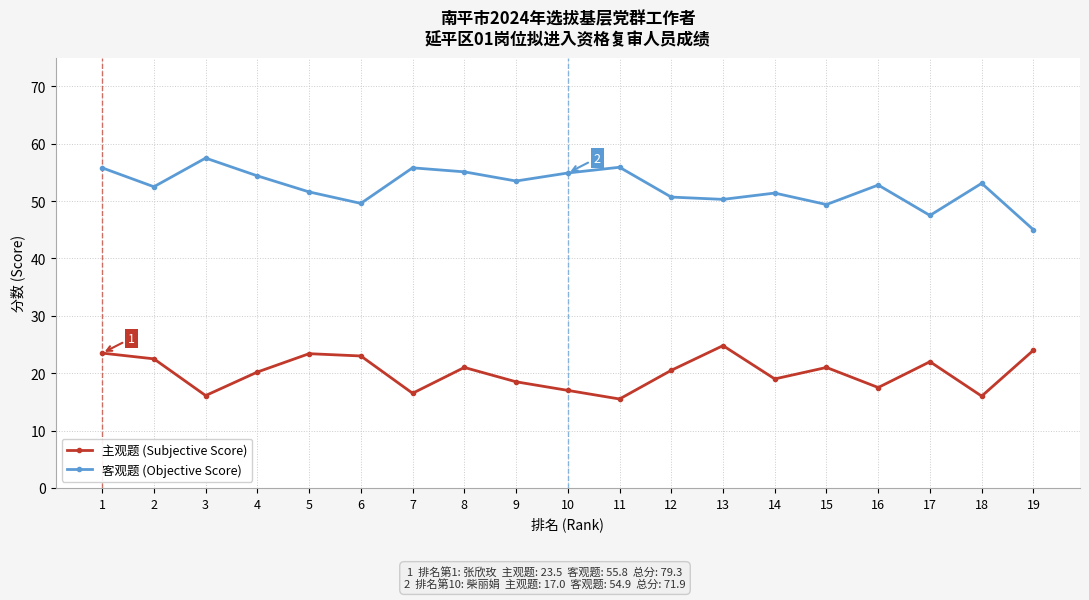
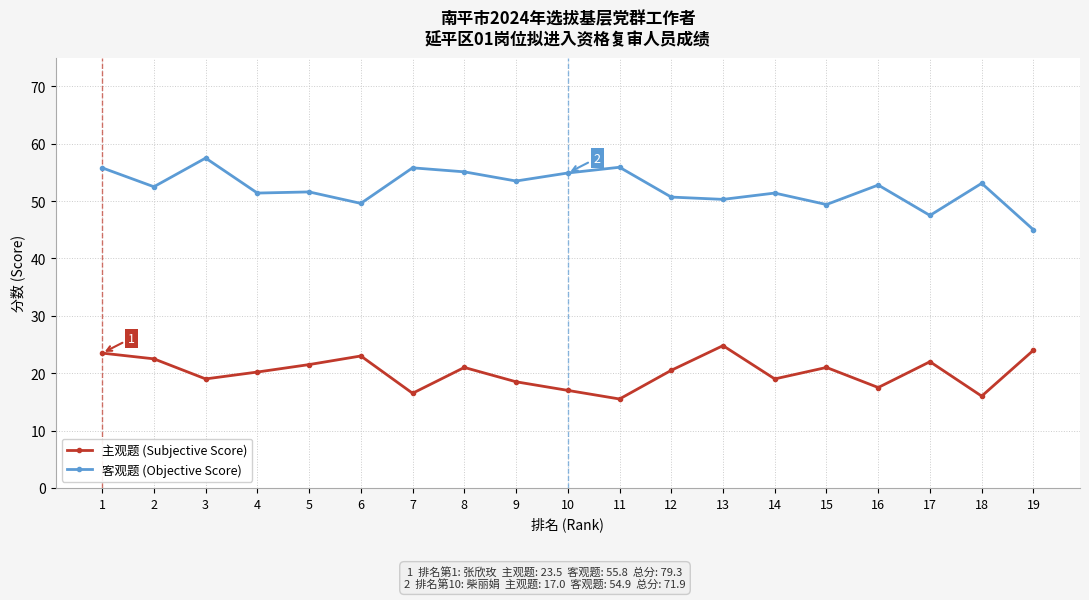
  {
    "主观题 (Subjective Score)": {
      "1": 24,
      "2": 23,
-     "3": 16,
+     "3": 19,
      "4": 20,
-     "5": 23,
+     "5": 22,
      "6": 23,
      "7": 17,
      "8": 21,
      "9": 19,
      "10": 17,
      "11": 16,
      "12": 21,
      "13": 25,
      "14": 19,
      "15": 21,
      "16": 18,
      "17": 22,
      "18": 16,
      "19": 24
    },
    "客观题 (Objective Score)": {
      "1": 56,
      "2": 53,
      "3": 58,
-     "4": 54,
+     "4": 51,
      "5": 52,
      "6": 50,
      "7": 56,
      "8": 55,
      "9": 54,
      "10": 55,
      "11": 56,
      "12": 51,
      "13": 50,
      "14": 51,
      "15": 49,
      "16": 53,
      "17": 48,
      "18": 53,
      "19": 45
    }
  }
